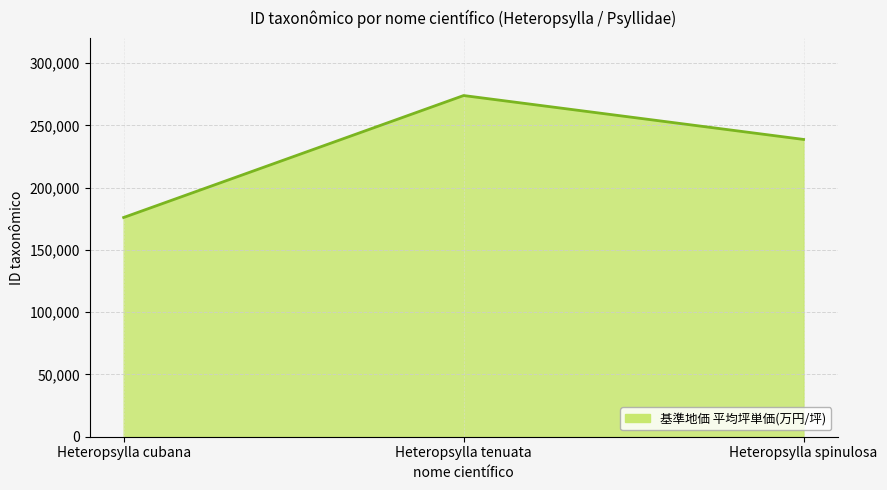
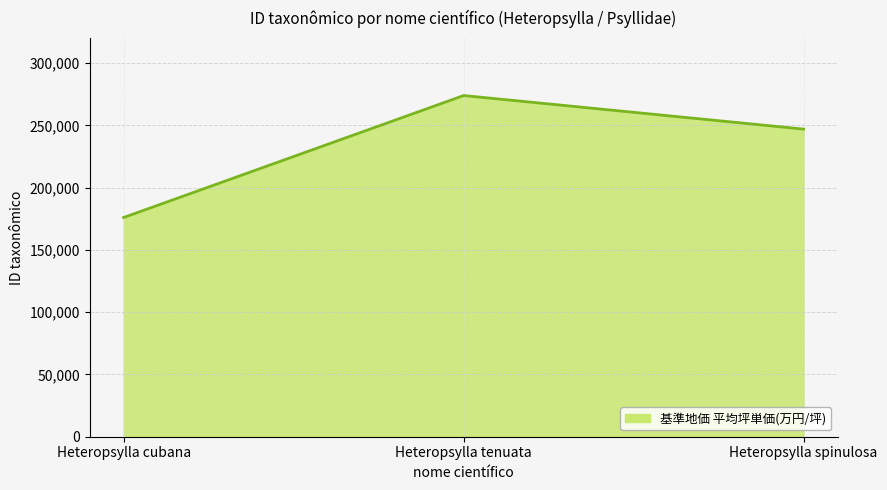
  {
    "Heteropsylla cubana": "176,000",
    "Heteropsylla tenuata": "274,000",
-   "Heteropsylla spinulosa": "239,000"
+   "Heteropsylla spinulosa": "247,000"
  }
